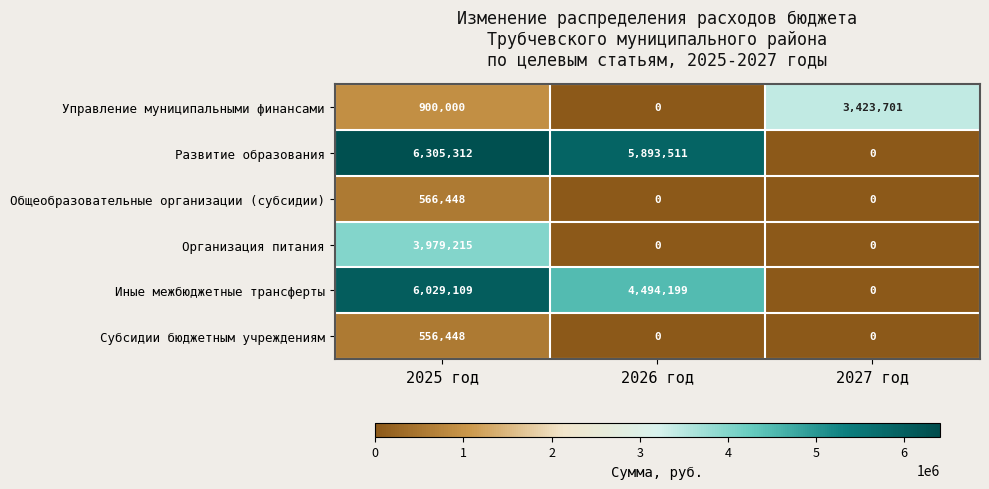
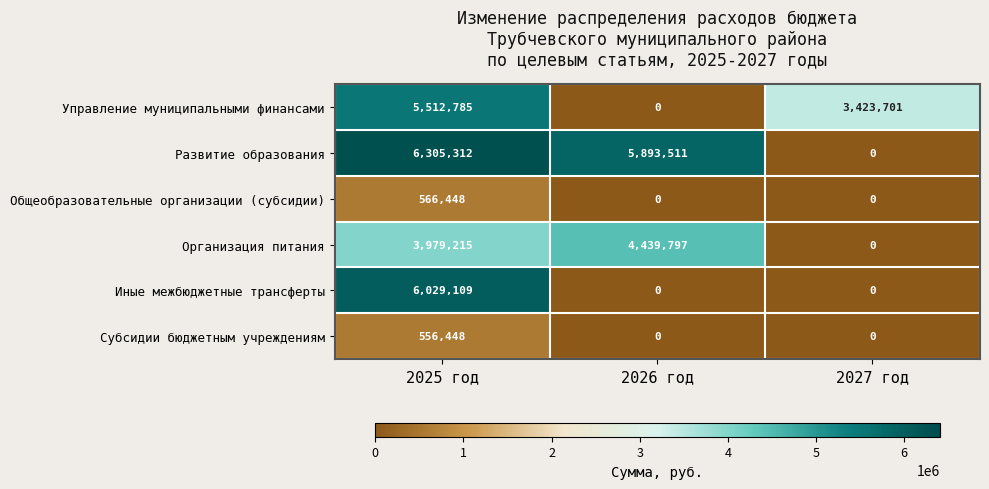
  {
    "Управление муниципальными финансами": {
-     "2025 год": "900,000",
+     "2025 год": "5,512,785",
      "2026 год": "0",
      "2027 год": "3,423,701"
    },
    "Развитие образования": {
      "2025 год": "6,305,312",
      "2026 год": "5,893,511",
      "2027 год": "0"
    },
    "Общеобразовательные организации (субсидии)": {
      "2025 год": "566,448",
      "2026 год": "0",
      "2027 год": "0"
    },
    "Организация питания": {
      "2025 год": "3,979,215",
-     "2026 год": "0",
+     "2026 год": "4,439,797",
      "2027 год": "0"
    },
    "Иные межбюджетные трансферты": {
      "2025 год": "6,029,109",
-     "2026 год": "4,494,199",
+     "2026 год": "0",
      "2027 год": "0"
    },
    "Субсидии бюджетным учреждениям": {
      "2025 год": "556,448",
      "2026 год": "0",
      "2027 год": "0"
    }
  }
